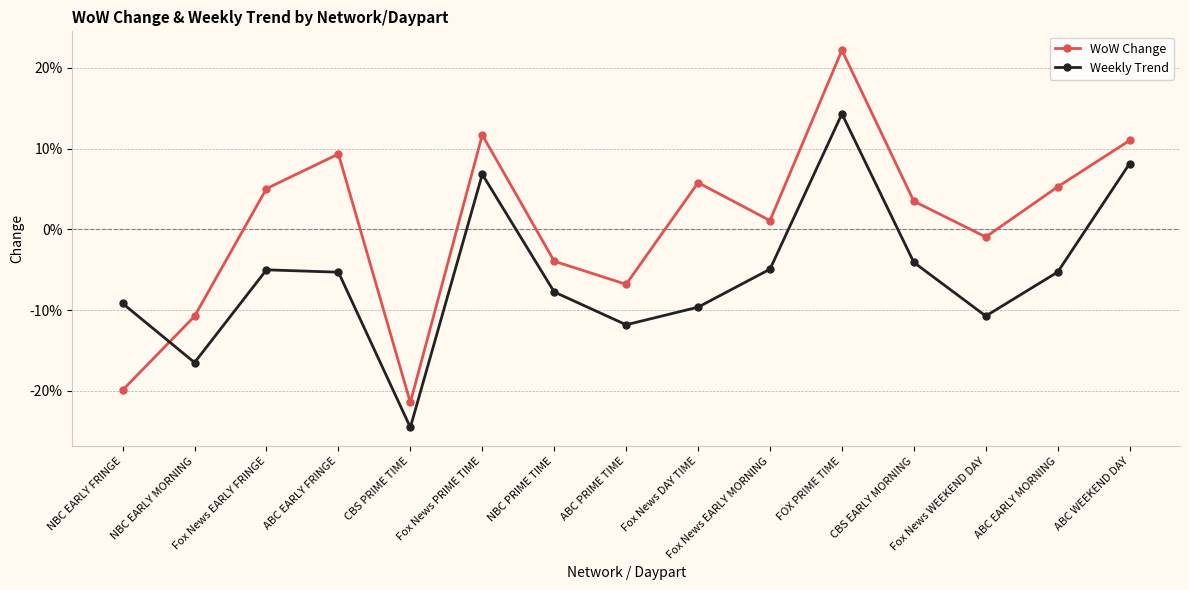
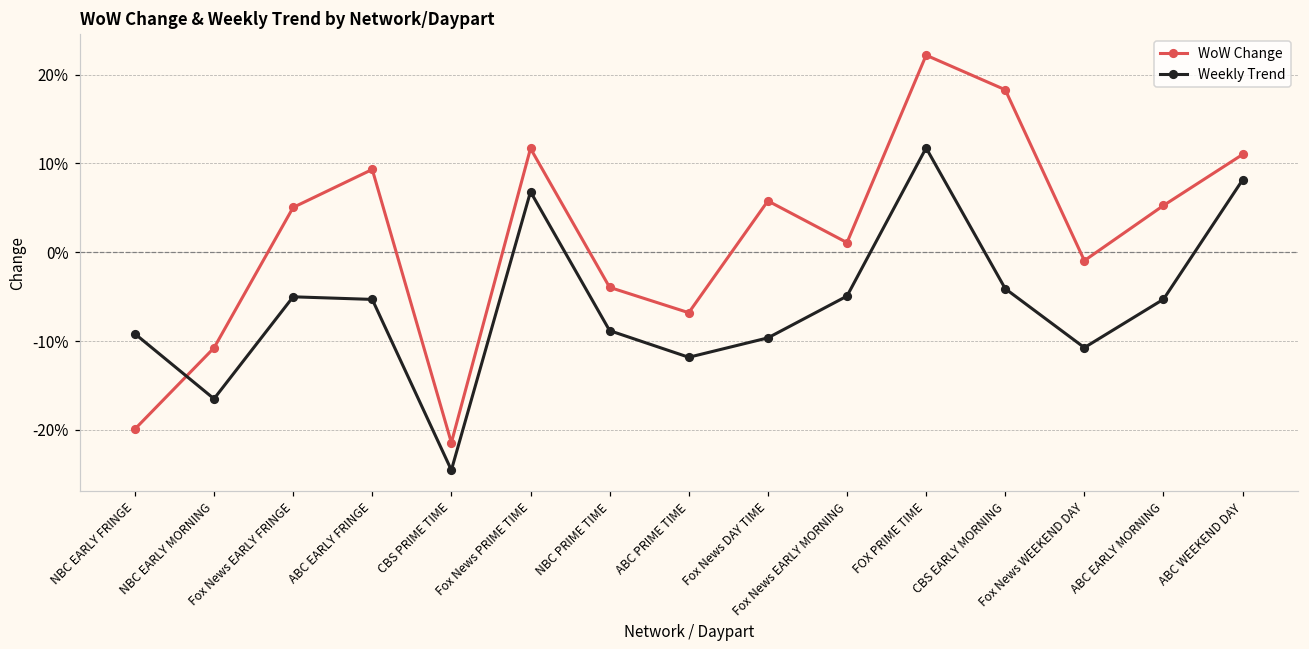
  {
    "WoW Change": {
      "NBC EARLY FRINGE": "-20%",
      "NBC EARLY MORNING": "-11%",
      "Fox News EARLY FRINGE": "5%",
      "ABC EARLY FRINGE": "9%",
      "CBS PRIME TIME": "-21%",
      "Fox News PRIME TIME": "12%",
      "NBC PRIME TIME": "-4%",
      "ABC PRIME TIME": "-7%",
      "Fox News DAY TIME": "6%",
      "Fox News EARLY MORNING": "1%",
      "FOX PRIME TIME": "22%",
-     "CBS EARLY MORNING": "3%",
+     "CBS EARLY MORNING": "18%",
      "Fox News WEEKEND DAY": "-1%",
      "ABC EARLY MORNING": "5%",
      "ABC WEEKEND DAY": "11%"
    },
    "Weekly Trend": {
      "NBC EARLY FRINGE": "-9%",
      "NBC EARLY MORNING": "-16%",
      "Fox News EARLY FRINGE": "-5%",
      "ABC EARLY FRINGE": "-5%",
      "CBS PRIME TIME": "-25%",
      "Fox News PRIME TIME": "7%",
-     "NBC PRIME TIME": "-8%",
+     "NBC PRIME TIME": "-9%",
      "ABC PRIME TIME": "-12%",
      "Fox News DAY TIME": "-10%",
      "Fox News EARLY MORNING": "-5%",
-     "FOX PRIME TIME": "14%",
+     "FOX PRIME TIME": "12%",
      "CBS EARLY MORNING": "-4%",
      "Fox News WEEKEND DAY": "-11%",
      "ABC EARLY MORNING": "-5%",
      "ABC WEEKEND DAY": "8%"
    }
  }
